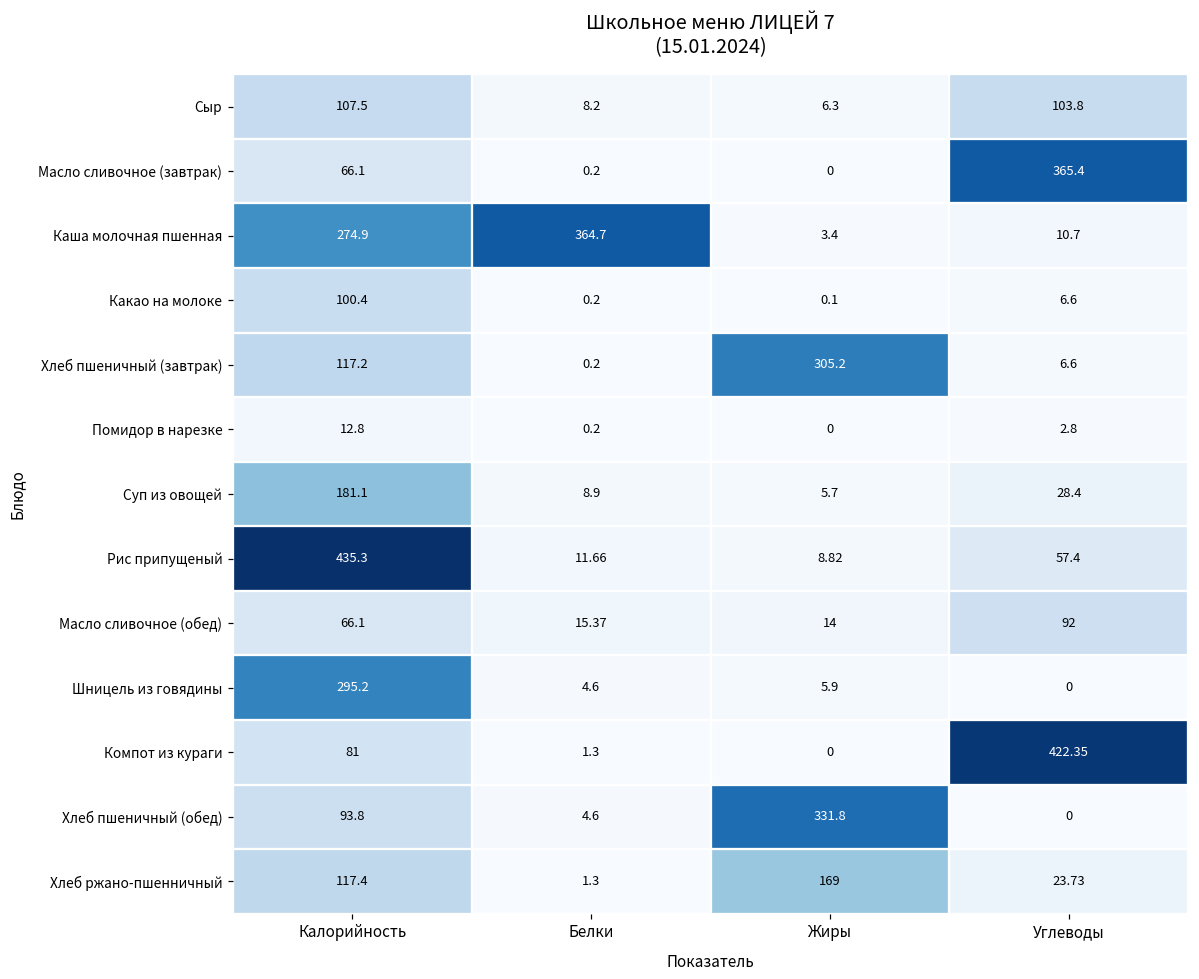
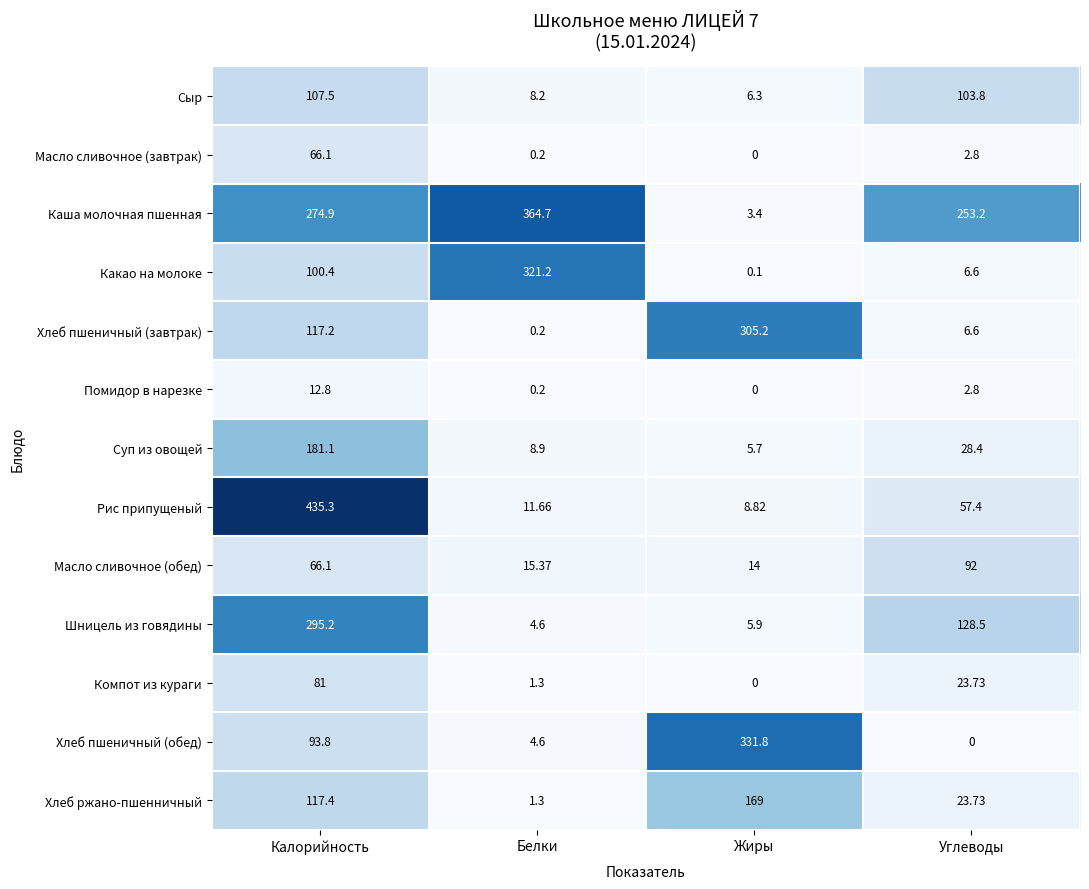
  {
    "Сыр": {
      "Калорийность": 107.5,
      "Белки": 8.2,
      "Жиры": 6.3,
      "Углеводы": 103.8
    },
    "Масло сливочное (завтрак)": {
      "Калорийность": 66.1,
      "Белки": 0.2,
      "Жиры": 0,
-     "Углеводы": 365.4
+     "Углеводы": 2.8
    },
    "Каша молочная пшенная": {
      "Калорийность": 274.9,
      "Белки": 364.7,
      "Жиры": 3.4,
-     "Углеводы": 10.7
+     "Углеводы": 253.2
    },
    "Какао на молоке": {
      "Калорийность": 100.4,
-     "Белки": 0.2,
+     "Белки": 321.2,
      "Жиры": 0.1,
      "Углеводы": 6.6
    },
    "Хлеб пшеничный (завтрак)": {
      "Калорийность": 117.2,
      "Белки": 0.2,
      "Жиры": 305.2,
      "Углеводы": 6.6
    },
    "Помидор в нарезке": {
      "Калорийность": 12.8,
      "Белки": 0.2,
      "Жиры": 0,
      "Углеводы": 2.8
    },
    "Суп из овощей": {
      "Калорийность": 181.1,
      "Белки": 8.9,
      "Жиры": 5.7,
      "Углеводы": 28.4
    },
    "Рис припущеный": {
      "Калорийность": 435.3,
      "Белки": 11.66,
      "Жиры": 8.82,
      "Углеводы": 57.4
    },
    "Масло сливочное (обед)": {
      "Калорийность": 66.1,
      "Белки": 15.37,
      "Жиры": 14,
      "Углеводы": 92
    },
    "Шницель из говядины": {
      "Калорийность": 295.2,
      "Белки": 4.6,
      "Жиры": 5.9,
-     "Углеводы": 0
+     "Углеводы": 128.5
    },
    "Компот из кураги": {
      "Калорийность": 81,
      "Белки": 1.3,
      "Жиры": 0,
-     "Углеводы": 422.35
+     "Углеводы": 23.73
    },
    "Хлеб пшеничный (обед)": {
      "Калорийность": 93.8,
      "Белки": 4.6,
      "Жиры": 331.8,
      "Углеводы": 0
    },
    "Хлеб ржано-пшенничный": {
      "Калорийность": 117.4,
      "Белки": 1.3,
      "Жиры": 169,
      "Углеводы": 23.73
    }
  }
